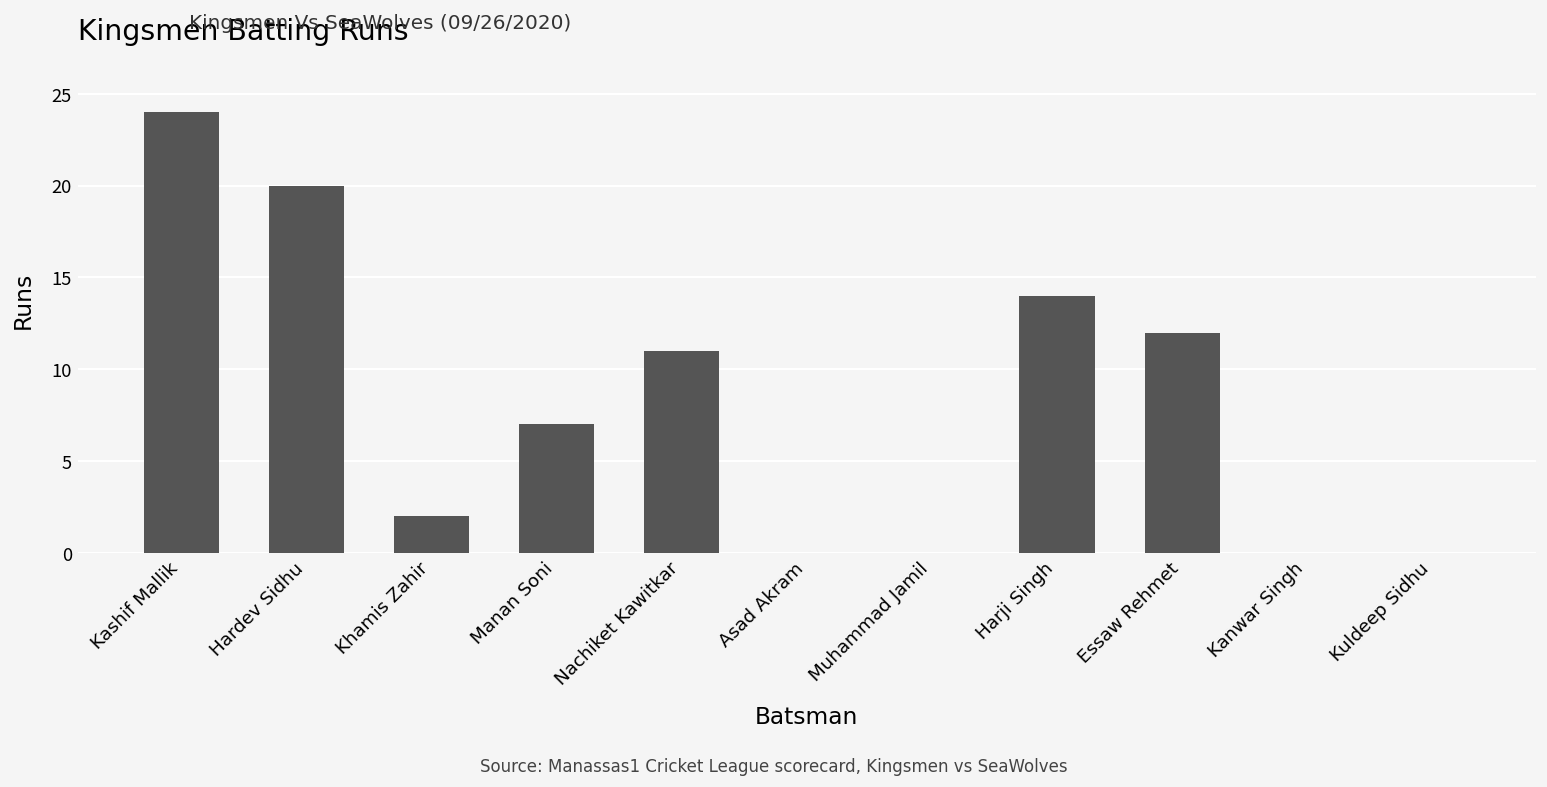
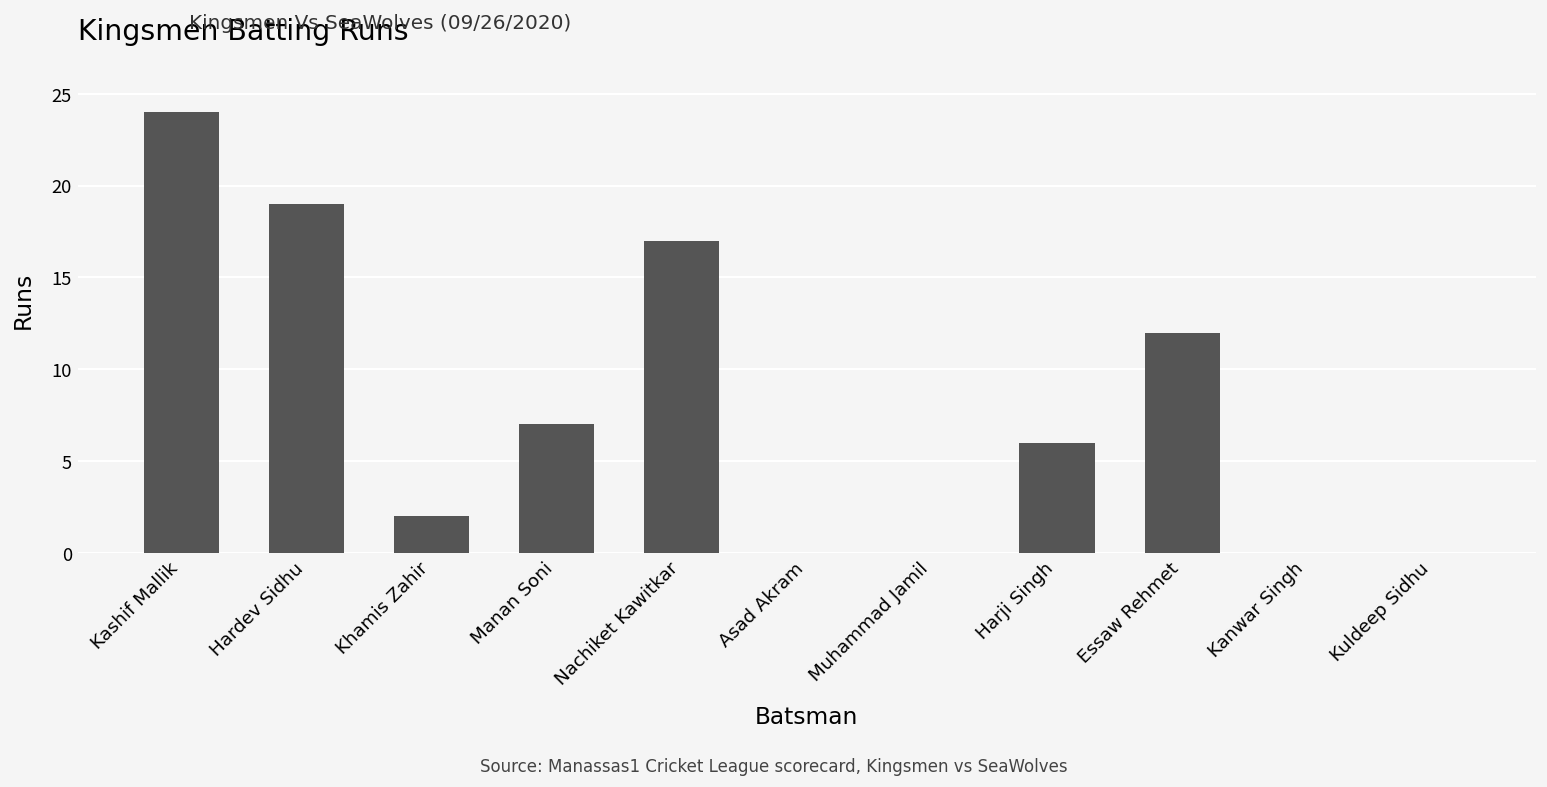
  {
    "Kashif Mallik": 24,
-   "Hardev Sidhu": 20,
+   "Hardev Sidhu": 19,
    "Khamis Zahir": 2,
    "Manan Soni": 7,
-   "Nachiket Kawitkar": 11,
+   "Nachiket Kawitkar": 17,
    "Asad Akram": 0,
    "Muhammad Jamil": 0,
-   "Harji Singh": 14,
+   "Harji Singh": 6,
    "Essaw Rehmet": 12,
    "Kanwar Singh": 0,
    "Kuldeep Sidhu": 0
  }
